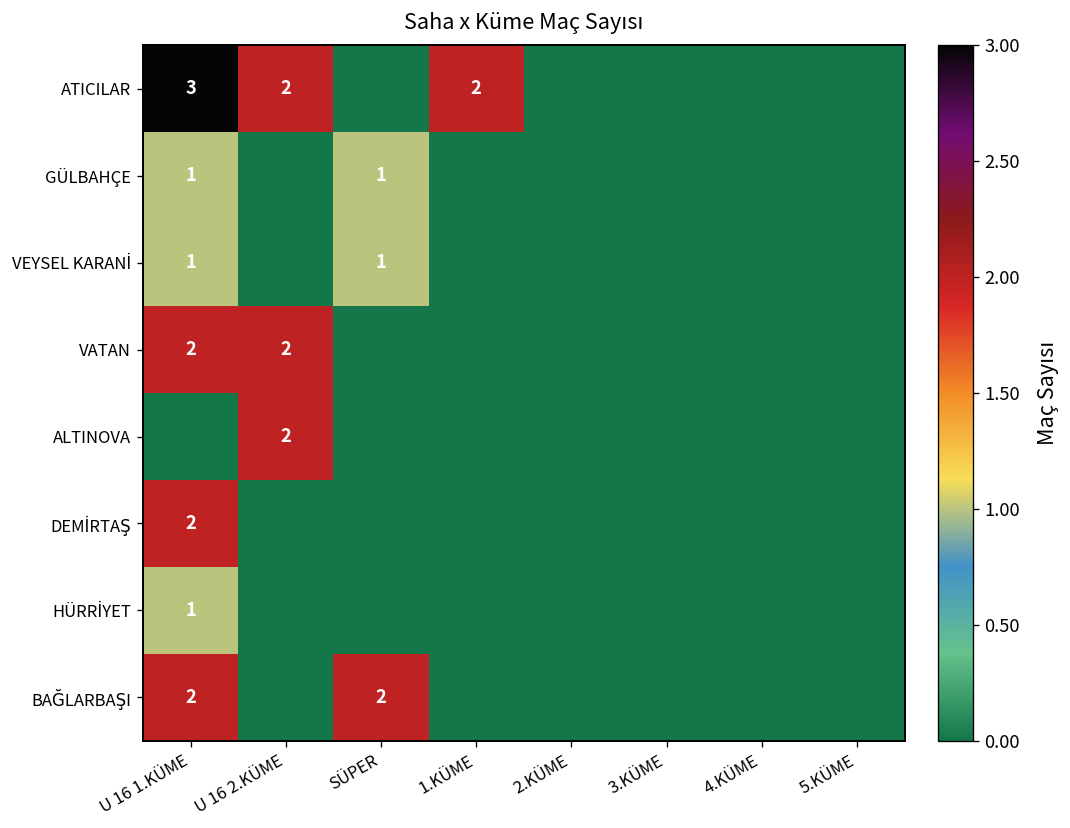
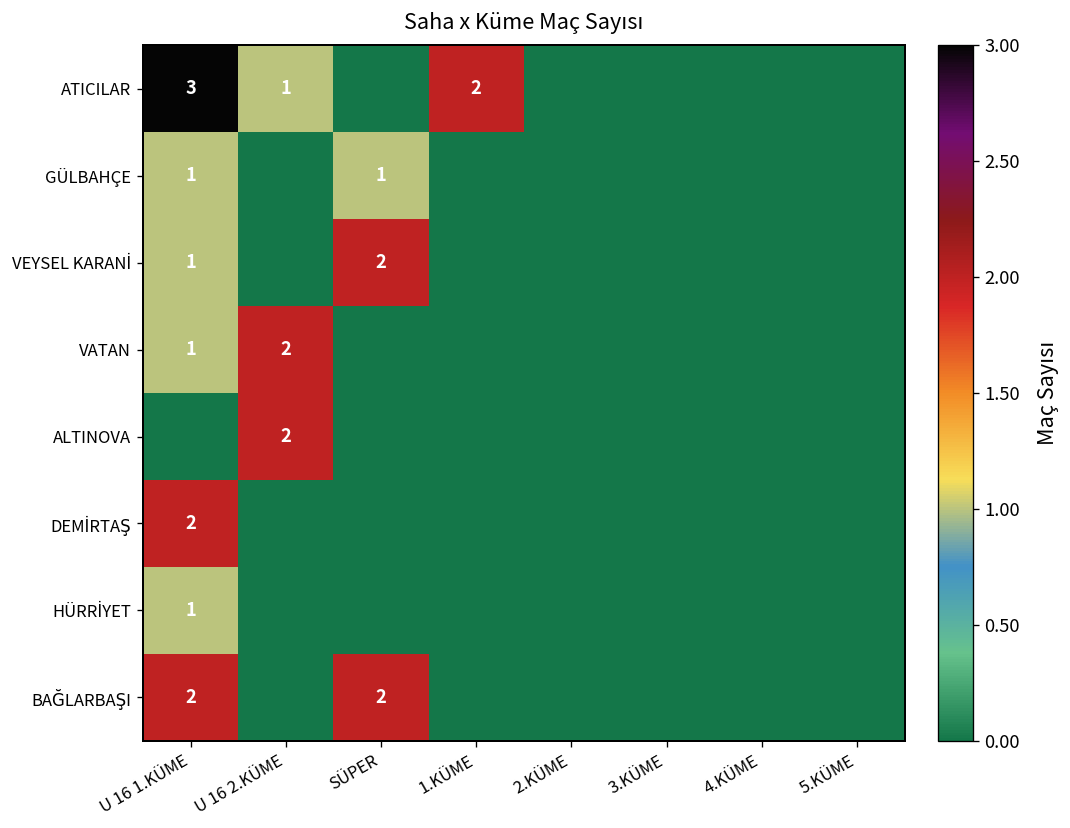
  {
    "ATICILAR": {
      "U 16 1.KÜME": 3,
-     "U 16 2.KÜME": 2,
+     "U 16 2.KÜME": 1,
      "1.KÜME": 2
    },
    "GÜLBAHÇE": {
      "U 16 1.KÜME": 1,
      "SÜPER": 1
    },
    "VEYSEL KARANİ": {
      "U 16 1.KÜME": 1,
-     "SÜPER": 1
+     "SÜPER": 2
    },
    "VATAN": {
-     "U 16 1.KÜME": 2,
+     "U 16 1.KÜME": 1,
      "U 16 2.KÜME": 2
    },
    "ALTINOVA": {
      "U 16 2.KÜME": 2
    },
    "DEMİRTAŞ": {
      "U 16 1.KÜME": 2
    },
    "HÜRRİYET": {
      "U 16 1.KÜME": 1
    },
    "BAĞLARBAŞI": {
      "U 16 1.KÜME": 2,
      "SÜPER": 2
    }
  }
